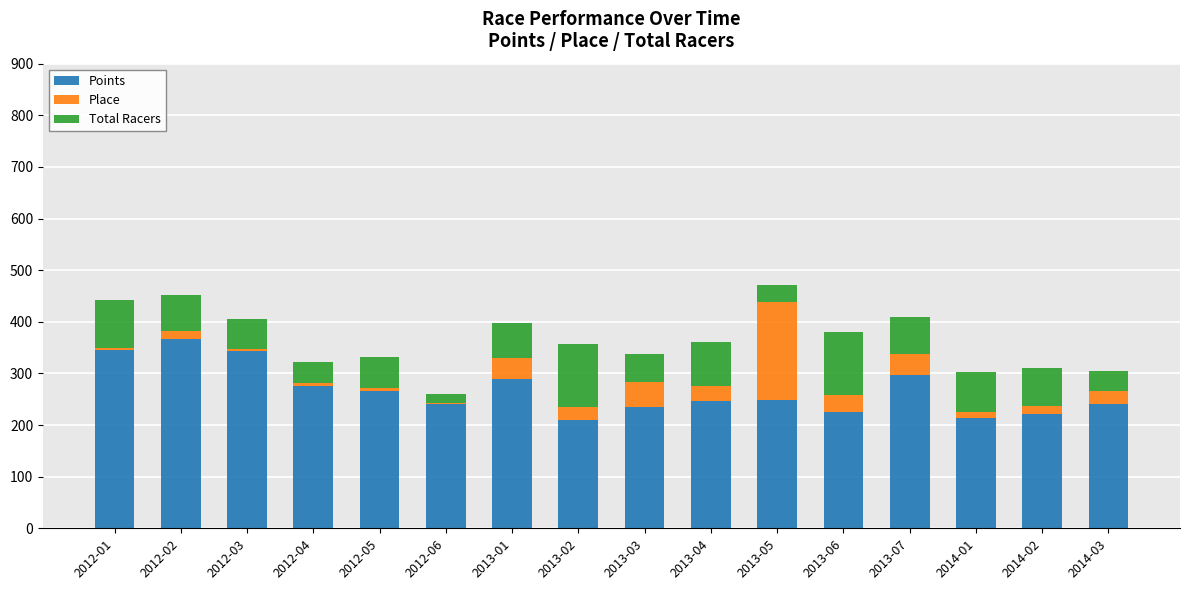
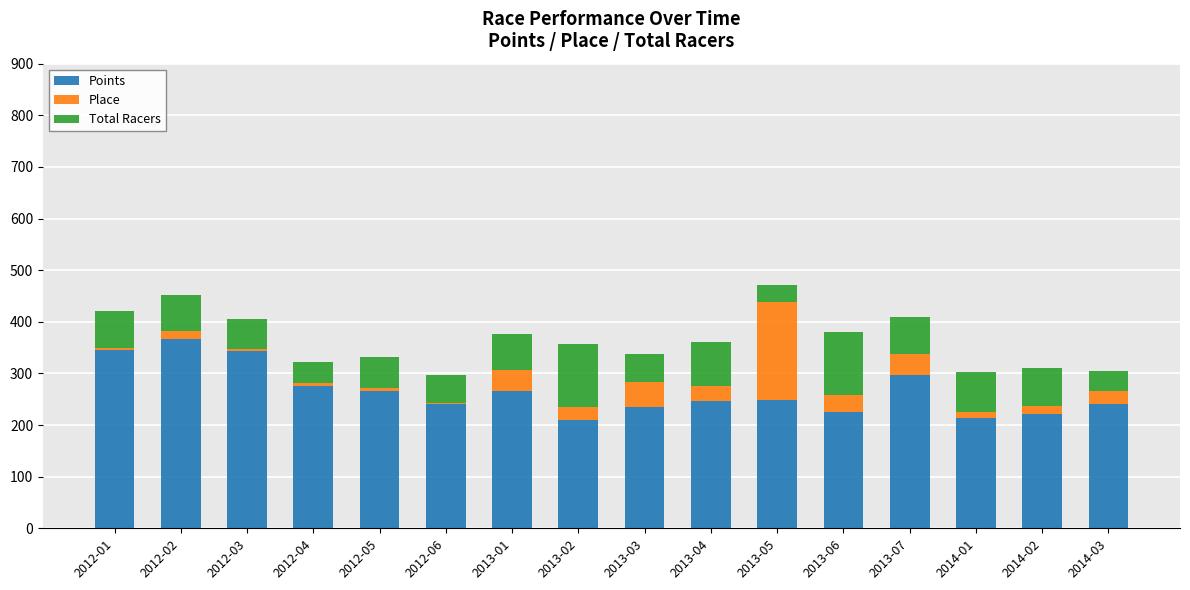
  {
    "Points": {
      "2012-01": 350,
      "2012-02": 370,
      "2012-03": 340,
      "2012-04": 280,
      "2012-05": 270,
      "2012-06": 240,
-     "2013-01": 290,
+     "2013-01": 270,
      "2013-02": 210,
      "2013-03": 230,
      "2013-04": 250,
      "2013-05": 250,
      "2013-06": 230,
      "2013-07": 300,
      "2014-01": 210,
      "2014-02": 220,
      "2014-03": 240
    },
    "Place": {
      "2012-02": 20,
      "2012-04": 10,
      "2012-05": 10,
      "2013-01": 40,
      "2013-02": 30,
      "2013-03": 50,
      "2013-04": 30,
      "2013-05": 190,
      "2013-06": 30,
      "2013-07": 40,
      "2014-01": 10,
      "2014-02": 20,
      "2014-03": 30
    },
    "Total Racers": {
-     "2012-01": 90,
+     "2012-01": 70,
      "2012-02": 70,
      "2012-03": 60,
      "2012-04": 40,
      "2012-05": 60,
-     "2012-06": 20,
+     "2012-06": 60,
      "2013-01": 70,
      "2013-02": 120,
      "2013-03": 60,
      "2013-04": 90,
      "2013-05": 30,
      "2013-06": 120,
      "2013-07": 70,
      "2014-01": 80,
      "2014-02": 70,
      "2014-03": 40
    }
  }
